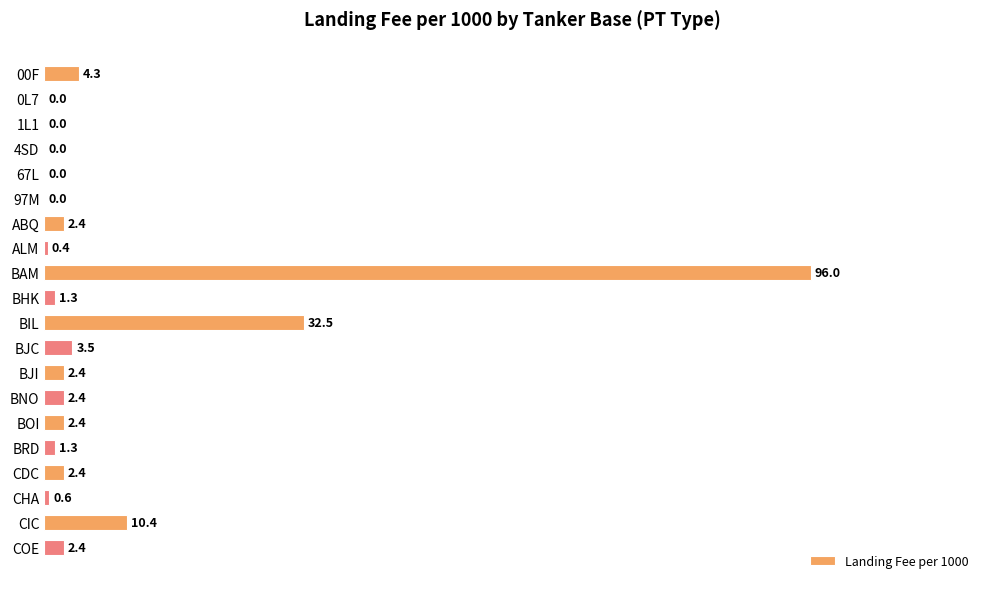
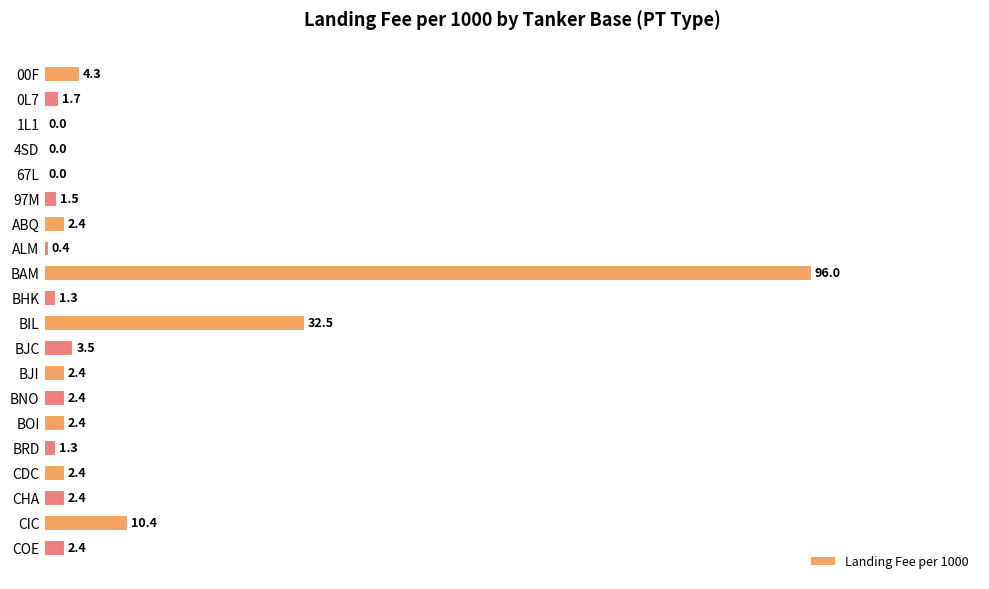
  {
    "00F": 4.3,
-   "0L7": 0.0,
+   "0L7": 1.7,
    "1L1": 0.0,
    "4SD": 0.0,
    "67L": 0.0,
-   "97M": 0.0,
+   "97M": 1.5,
    "ABQ": 2.4,
    "ALM": 0.4,
    "BAM": 96.0,
    "BHK": 1.3,
    "BIL": 32.5,
    "BJC": 3.5,
    "BJI": 2.4,
    "BNO": 2.4,
    "BOI": 2.4,
    "BRD": 1.3,
    "CDC": 2.4,
-   "CHA": 0.6,
+   "CHA": 2.4,
    "CIC": 10.4,
    "COE": 2.4
  }
